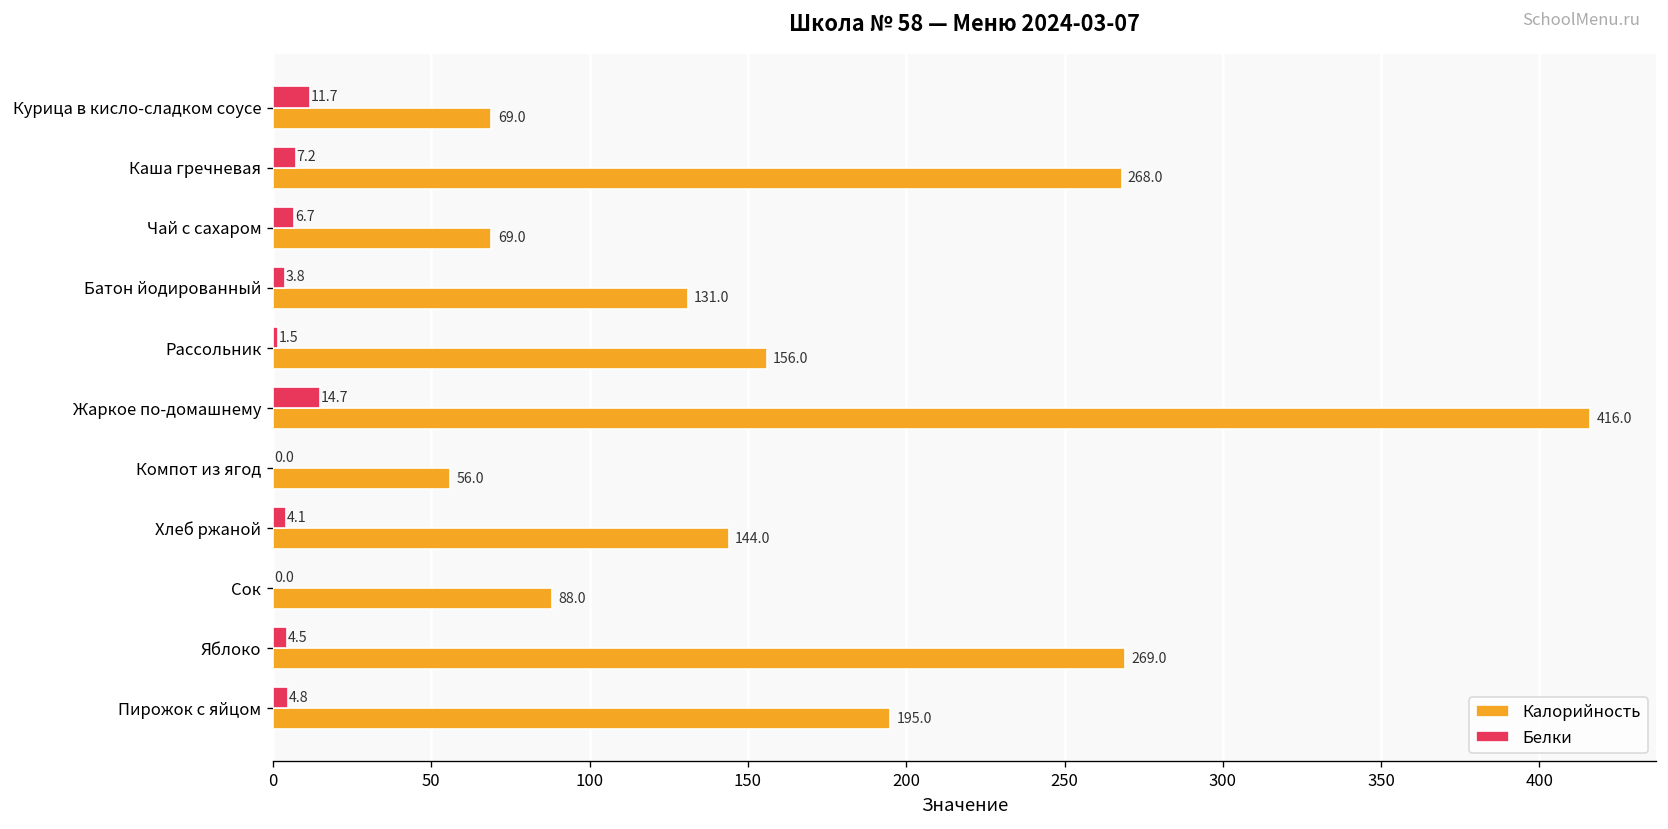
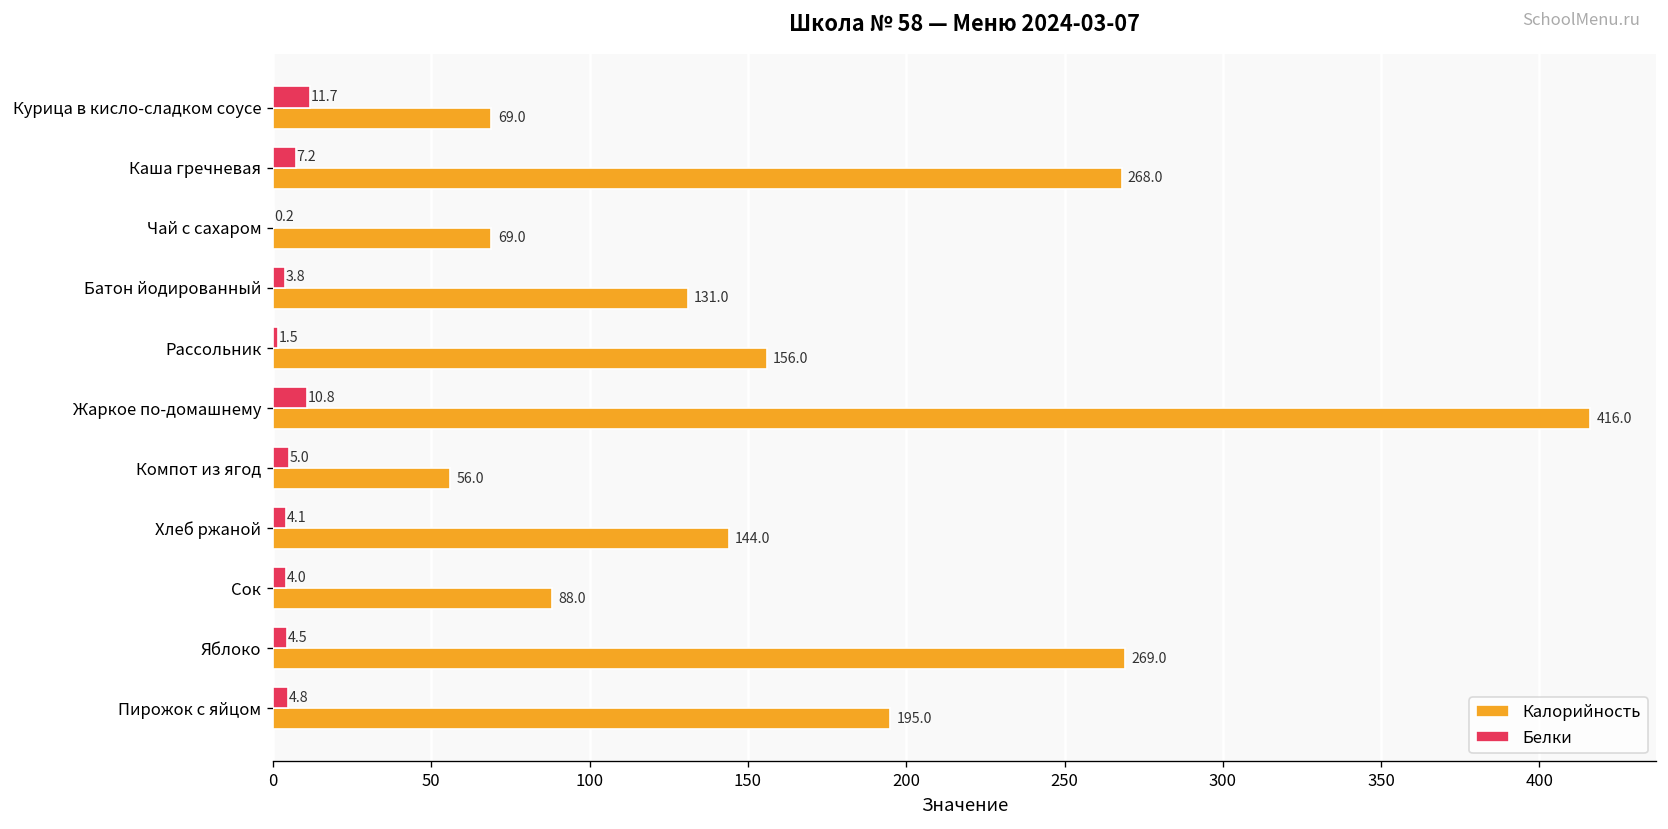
  {
    "Калорийность": {
      "Курица в кисло-сладком соусе": 69.0,
      "Каша гречневая": 268.0,
      "Чай с сахаром": 69.0,
      "Батон йодированный": 131.0,
      "Рассольник": 156.0,
      "Жаркое по-домашнему": 416.0,
      "Компот из ягод": 56.0,
      "Хлеб ржаной": 144.0,
      "Сок": 88.0,
      "Яблоко": 269.0,
      "Пирожок с яйцом": 195.0
    },
    "Белки": {
      "Курица в кисло-сладком соусе": 11.7,
      "Каша гречневая": 7.2,
-     "Чай с сахаром": 6.7,
+     "Чай с сахаром": 0.2,
      "Батон йодированный": 3.8,
      "Рассольник": 1.5,
-     "Жаркое по-домашнему": 14.7,
-     "Компот из ягод": 0.0,
+     "Жаркое по-домашнему": 10.8,
+     "Компот из ягод": 5.0,
      "Хлеб ржаной": 4.1,
-     "Сок": 0.0,
+     "Сок": 4.0,
      "Яблоко": 4.5,
      "Пирожок с яйцом": 4.8
    }
  }
